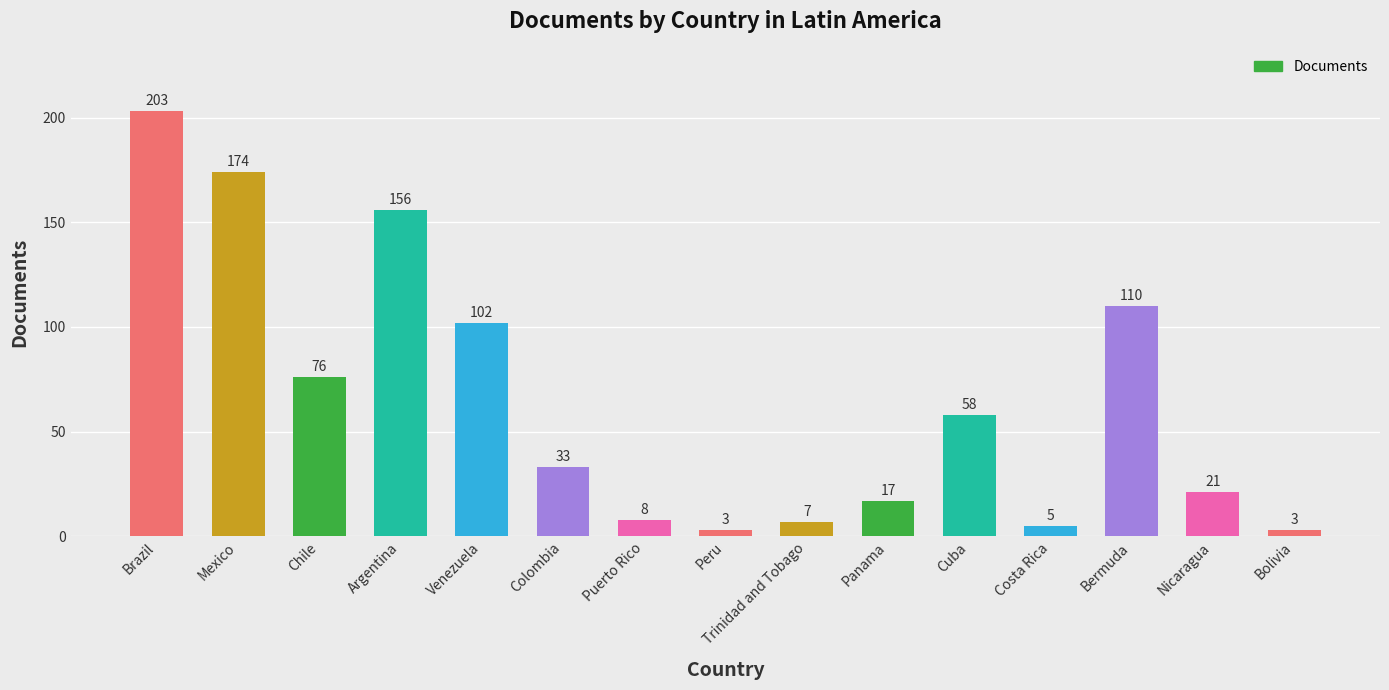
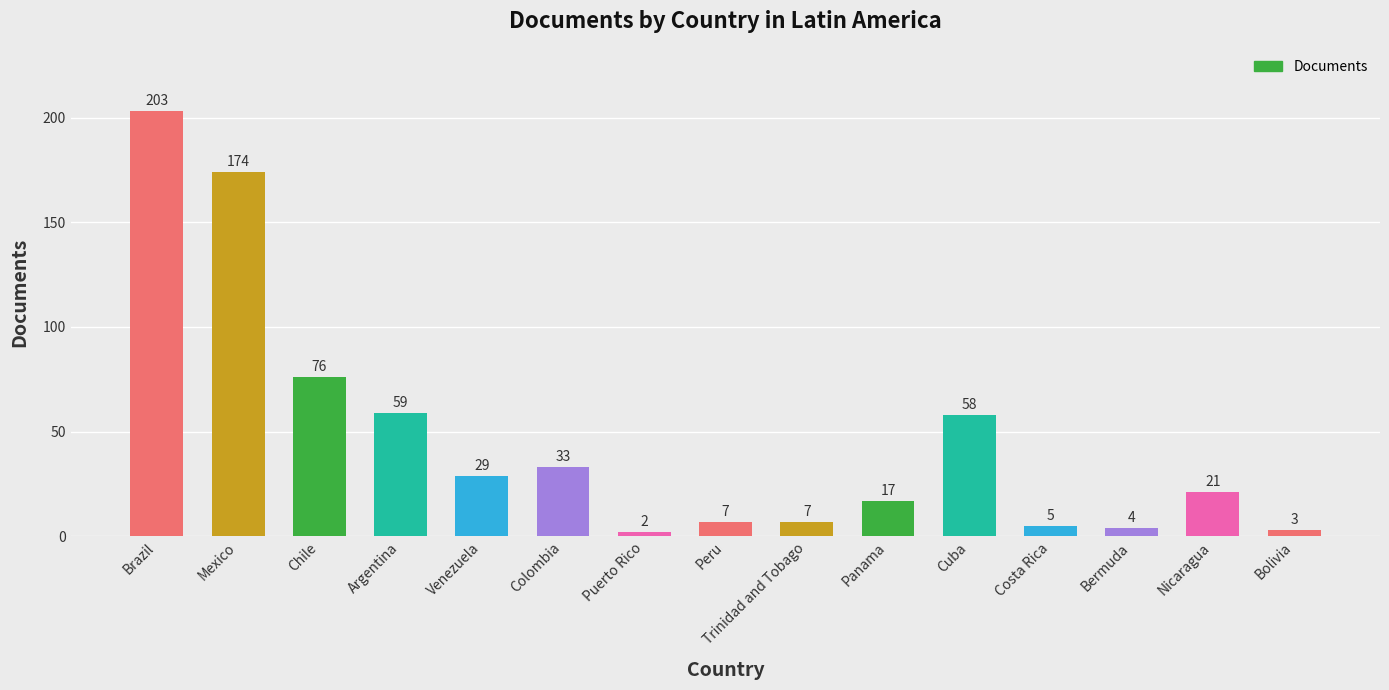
  {
    "Brazil": 203,
    "Mexico": 174,
    "Chile": 76,
-   "Argentina": 156,
-   "Venezuela": 102,
+   "Argentina": 59,
+   "Venezuela": 29,
    "Colombia": 33,
-   "Puerto Rico": 8,
-   "Peru": 3,
+   "Puerto Rico": 2,
+   "Peru": 7,
    "Trinidad and Tobago": 7,
    "Panama": 17,
    "Cuba": 58,
    "Costa Rica": 5,
-   "Bermuda": 110,
+   "Bermuda": 4,
    "Nicaragua": 21,
    "Bolivia": 3
  }
